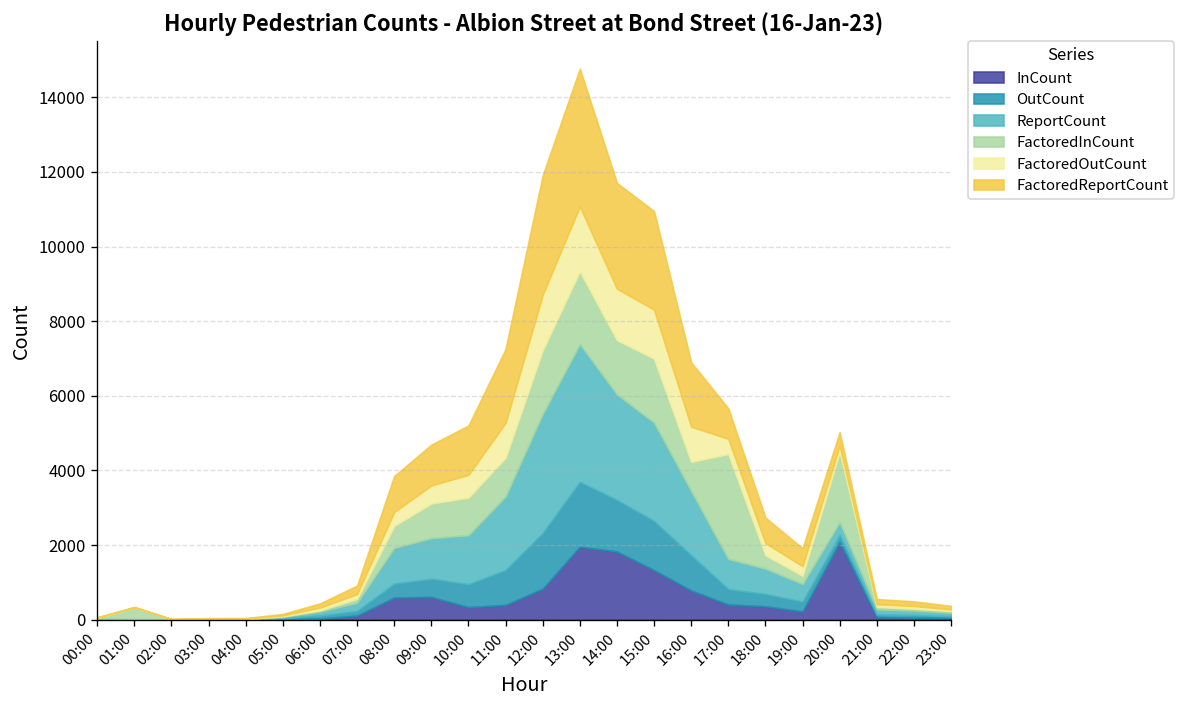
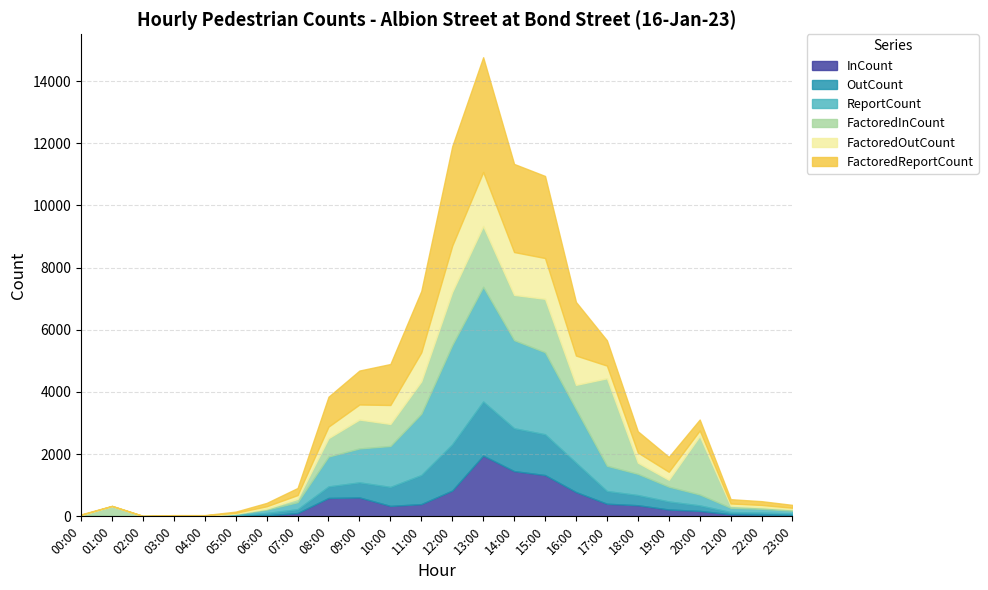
  {
    "InCount": {
      "07:00": 100,
      "08:00": 600,
      "09:00": 600,
      "10:00": 300,
      "11:00": 400,
      "12:00": 800,
      "13:00": 2000,
-     "14:00": 1800,
+     "14:00": 1500,
      "15:00": 1300,
      "16:00": 800,
      "17:00": 400,
      "18:00": 400,
      "19:00": 200,
-     "20:00": 2100
+     "20:00": 200
    },
    "FactoredInCount": {
      "07:00": 100,
      "08:00": 600,
      "09:00": 900,
-     "10:00": 1000,
+     "10:00": 700,
      "11:00": 1000,
      "12:00": 1700,
      "13:00": 2000,
      "14:00": 1500,
      "15:00": 1700,
      "16:00": 800,
      "17:00": 2800,
      "18:00": 400,
      "19:00": 200,
      "20:00": 1900
    },
    "FactoredOutCount": {
      "07:00": 100,
      "08:00": 400,
      "09:00": 500,
      "10:00": 600,
      "11:00": 900,
      "12:00": 1500,
      "13:00": 1700,
      "14:00": 1400,
      "15:00": 1300,
      "16:00": 900,
      "17:00": 400,
      "18:00": 300,
      "19:00": 300,
      "20:00": 200
    },
    "FactoredReportCount": {
      "06:00": 100,
      "07:00": 200,
      "08:00": 1000,
      "09:00": 1100,
      "10:00": 1300,
      "11:00": 2000,
      "12:00": 3200,
      "13:00": 3700,
      "14:00": 2800,
      "15:00": 2600,
      "16:00": 1700,
      "17:00": 800,
      "18:00": 700,
      "19:00": 500,
      "20:00": 400,
      "21:00": 100,
      "22:00": 100,
      "23:00": 100
    }
  }
